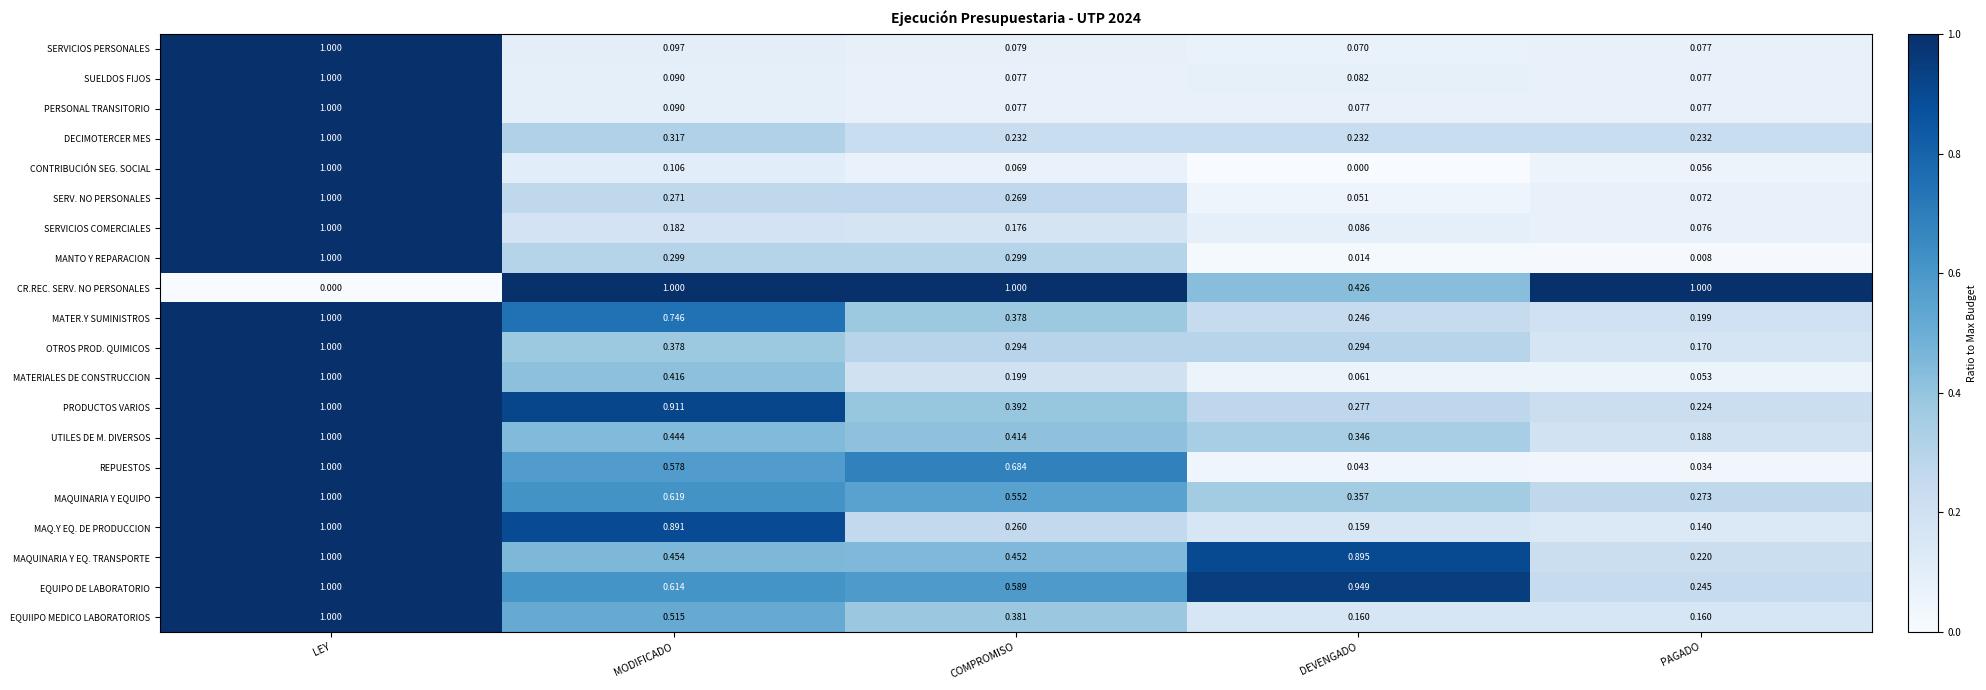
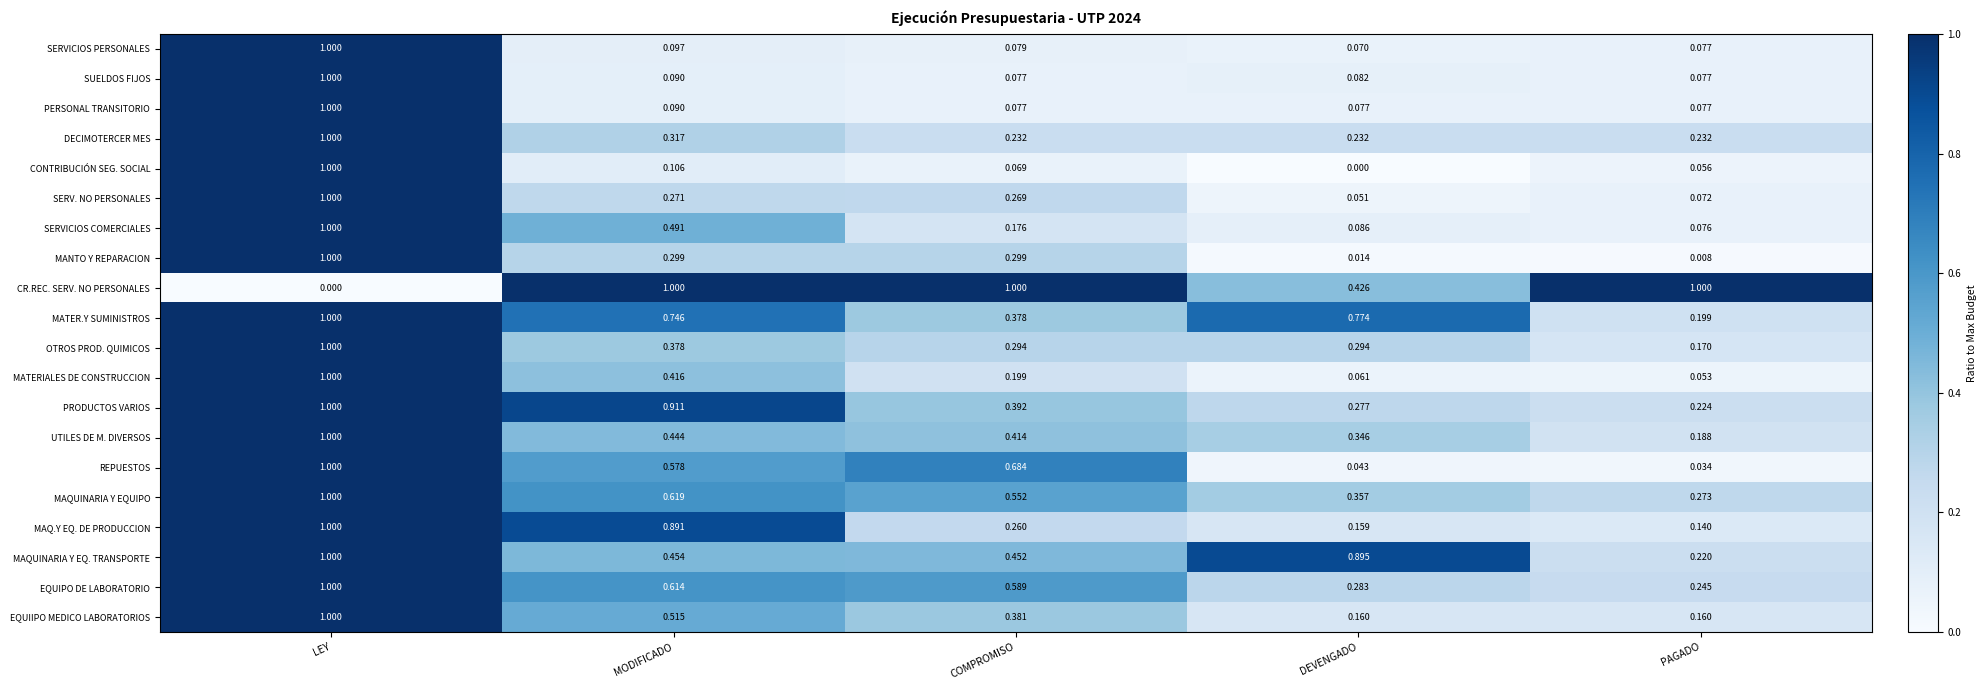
  {
    "SERVICIOS PERSONALES": {
      "LEY": 1.000,
      "MODIFICADO": 0.097,
      "COMPROMISO": 0.079,
      "DEVENGADO": 0.070,
      "PAGADO": 0.077
    },
    "SUELDOS FIJOS": {
      "LEY": 1.000,
      "MODIFICADO": 0.090,
      "COMPROMISO": 0.077,
      "DEVENGADO": 0.082,
      "PAGADO": 0.077
    },
    "PERSONAL TRANSITORIO": {
      "LEY": 1.000,
      "MODIFICADO": 0.090,
      "COMPROMISO": 0.077,
      "DEVENGADO": 0.077,
      "PAGADO": 0.077
    },
    "DECIMOTERCER MES": {
      "LEY": 1.000,
      "MODIFICADO": 0.317,
      "COMPROMISO": 0.232,
      "DEVENGADO": 0.232,
      "PAGADO": 0.232
    },
    "CONTRIBUCIÓN SEG. SOCIAL": {
      "LEY": 1.000,
      "MODIFICADO": 0.106,
      "COMPROMISO": 0.069,
      "DEVENGADO": 0.000,
      "PAGADO": 0.056
    },
    "SERV. NO PERSONALES": {
      "LEY": 1.000,
      "MODIFICADO": 0.271,
      "COMPROMISO": 0.269,
      "DEVENGADO": 0.051,
      "PAGADO": 0.072
    },
    "SERVICIOS COMERCIALES": {
      "LEY": 1.000,
-     "MODIFICADO": 0.182,
+     "MODIFICADO": 0.491,
      "COMPROMISO": 0.176,
      "DEVENGADO": 0.086,
      "PAGADO": 0.076
    },
    "MANTO Y REPARACION": {
      "LEY": 1.000,
      "MODIFICADO": 0.299,
      "COMPROMISO": 0.299,
      "DEVENGADO": 0.014,
      "PAGADO": 0.008
    },
    "CR.REC. SERV. NO PERSONALES": {
      "LEY": 0.000,
      "MODIFICADO": 1.000,
      "COMPROMISO": 1.000,
      "DEVENGADO": 0.426,
      "PAGADO": 1.000
    },
    "MATER.Y SUMINISTROS": {
      "LEY": 1.000,
      "MODIFICADO": 0.746,
      "COMPROMISO": 0.378,
-     "DEVENGADO": 0.246,
+     "DEVENGADO": 0.774,
      "PAGADO": 0.199
    },
    "OTROS PROD. QUIMICOS": {
      "LEY": 1.000,
      "MODIFICADO": 0.378,
      "COMPROMISO": 0.294,
      "DEVENGADO": 0.294,
      "PAGADO": 0.170
    },
    "MATERIALES DE CONSTRUCCION": {
      "LEY": 1.000,
      "MODIFICADO": 0.416,
      "COMPROMISO": 0.199,
      "DEVENGADO": 0.061,
      "PAGADO": 0.053
    },
    "PRODUCTOS VARIOS": {
      "LEY": 1.000,
      "MODIFICADO": 0.911,
      "COMPROMISO": 0.392,
      "DEVENGADO": 0.277,
      "PAGADO": 0.224
    },
    "UTILES DE M. DIVERSOS": {
      "LEY": 1.000,
      "MODIFICADO": 0.444,
      "COMPROMISO": 0.414,
      "DEVENGADO": 0.346,
      "PAGADO": 0.188
    },
    "REPUESTOS": {
      "LEY": 1.000,
      "MODIFICADO": 0.578,
      "COMPROMISO": 0.684,
      "DEVENGADO": 0.043,
      "PAGADO": 0.034
    },
    "MAQUINARIA Y EQUIPO": {
      "LEY": 1.000,
      "MODIFICADO": 0.619,
      "COMPROMISO": 0.552,
      "DEVENGADO": 0.357,
      "PAGADO": 0.273
    },
    "MAQ.Y EQ. DE PRODUCCION": {
      "LEY": 1.000,
      "MODIFICADO": 0.891,
      "COMPROMISO": 0.260,
      "DEVENGADO": 0.159,
      "PAGADO": 0.140
    },
    "MAQUINARIA Y EQ. TRANSPORTE": {
      "LEY": 1.000,
      "MODIFICADO": 0.454,
      "COMPROMISO": 0.452,
      "DEVENGADO": 0.895,
      "PAGADO": 0.220
    },
    "EQUIPO DE LABORATORIO": {
      "LEY": 1.000,
      "MODIFICADO": 0.614,
      "COMPROMISO": 0.589,
-     "DEVENGADO": 0.949,
+     "DEVENGADO": 0.283,
      "PAGADO": 0.245
    },
    "EQUIIPO MEDICO LABORATORIOS": {
      "LEY": 1.000,
      "MODIFICADO": 0.515,
      "COMPROMISO": 0.381,
      "DEVENGADO": 0.160,
      "PAGADO": 0.160
    }
  }
